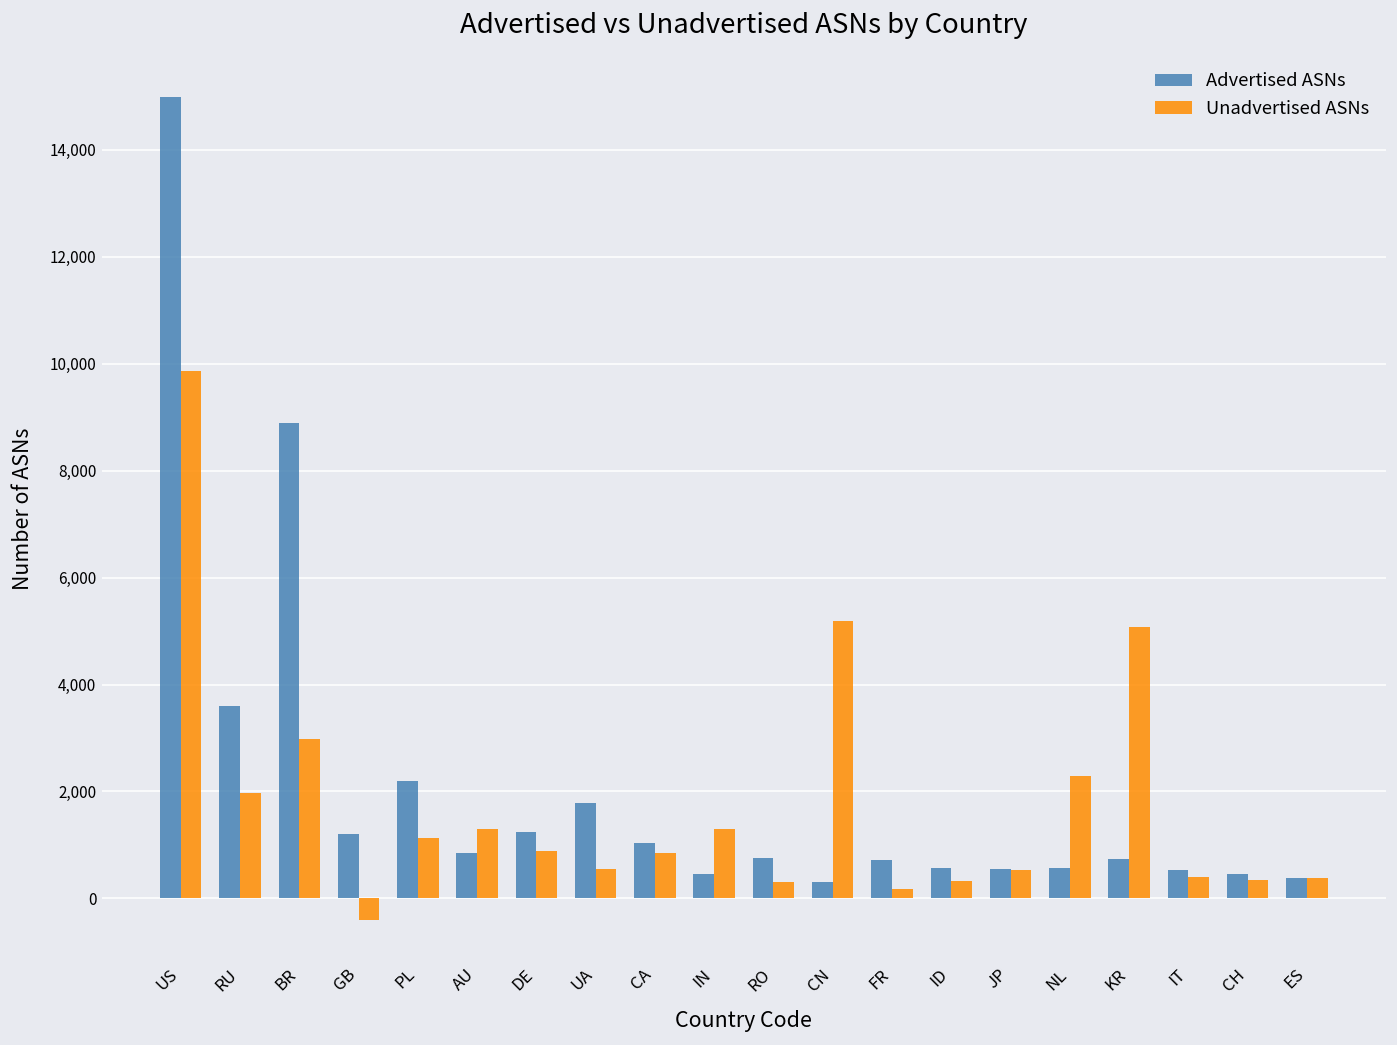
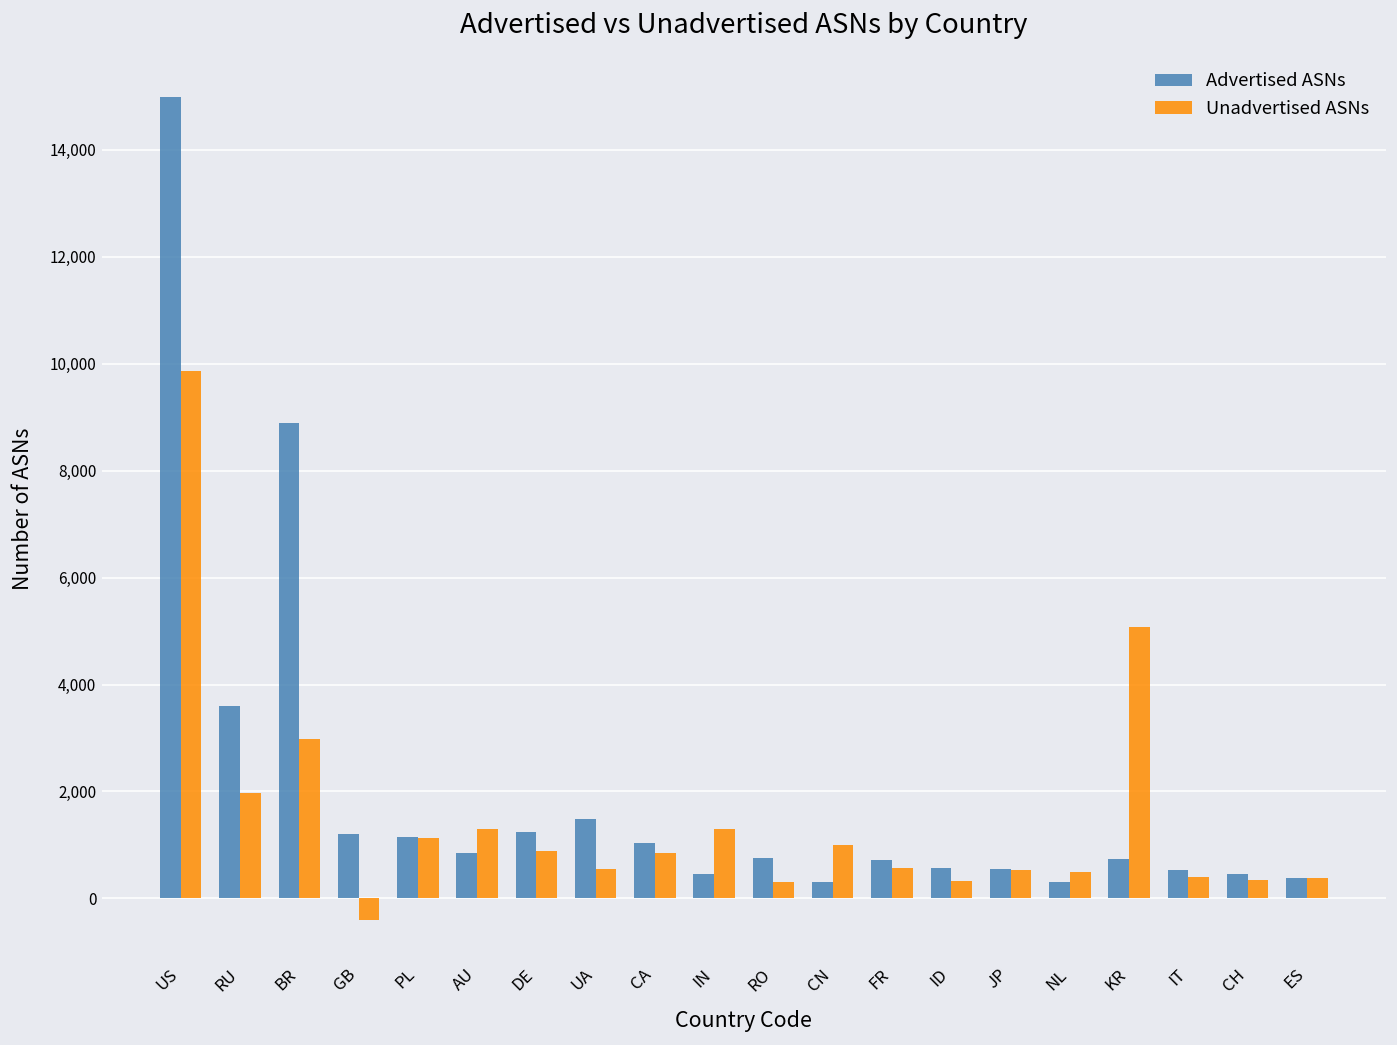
  {
    "Advertised ASNs": {
      "US": "15,000",
      "RU": "3,600",
      "BR": "8,900",
      "GB": "1,200",
-     "PL": "2,200",
+     "PL": "1,100",
      "AU": "800",
      "DE": "1,200",
-     "UA": "1,800",
+     "UA": "1,500",
      "CA": "1,000",
      "IN": "500",
      "RO": "800",
      "CN": "300",
      "FR": "700",
      "ID": "600",
      "JP": "500",
-     "NL": "600",
+     "NL": "300",
      "KR": "700",
      "IT": "500",
      "CH": "500",
      "ES": "400"
    },
    "Unadvertised ASNs": {
      "US": "9,900",
      "RU": "2,000",
      "BR": "3,000",
      "GB": "-400",
      "PL": "1,100",
      "AU": "1,300",
      "DE": "900",
      "UA": "600",
      "CA": "900",
      "IN": "1,300",
      "RO": "300",
-     "CN": "5,200",
-     "FR": "200",
+     "CN": "1,000",
+     "FR": "600",
      "ID": "300",
      "JP": "500",
-     "NL": "2,300",
+     "NL": "500",
      "KR": "5,100",
      "IT": "400",
      "CH": "300",
      "ES": "400"
    }
  }
